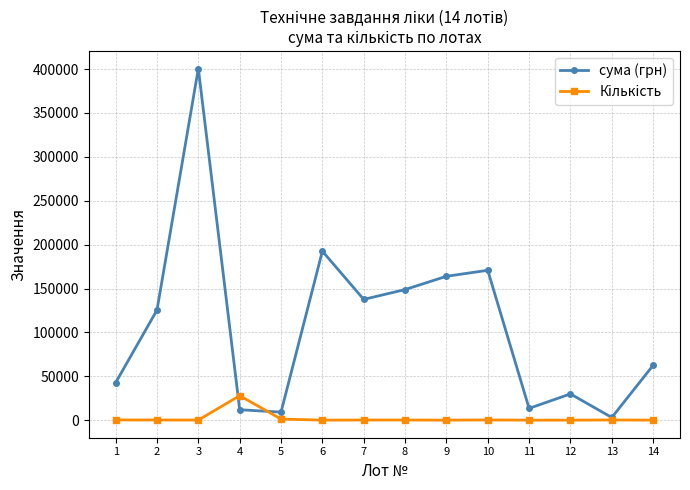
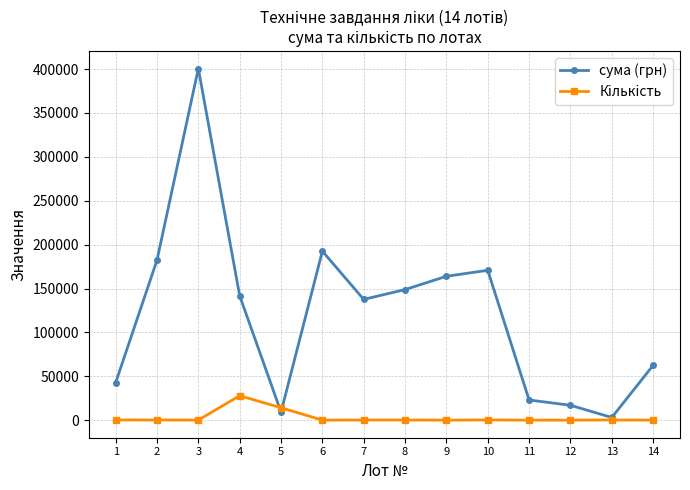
  {
    "сума (грн)": {
      "1": 40000,
-     "2": 130000,
+     "2": 180000,
      "3": 400000,
-     "4": 10000,
+     "4": 140000,
      "5": 10000,
      "6": 190000,
      "7": 140000,
      "8": 150000,
      "9": 160000,
      "10": 170000,
-     "11": 10000,
-     "12": 30000,
+     "11": 20000,
+     "12": 20000,
      "14": 60000
    },
    "Кількість": {
      "1": 0,
      "2": 0,
      "3": 0,
      "4": 30000,
-     "5": 0,
+     "5": 10000,
      "6": 0,
      "7": 0,
      "8": 0,
      "9": 0,
      "10": 0,
      "11": 0,
      "12": 0,
      "14": 0
    }
  }
